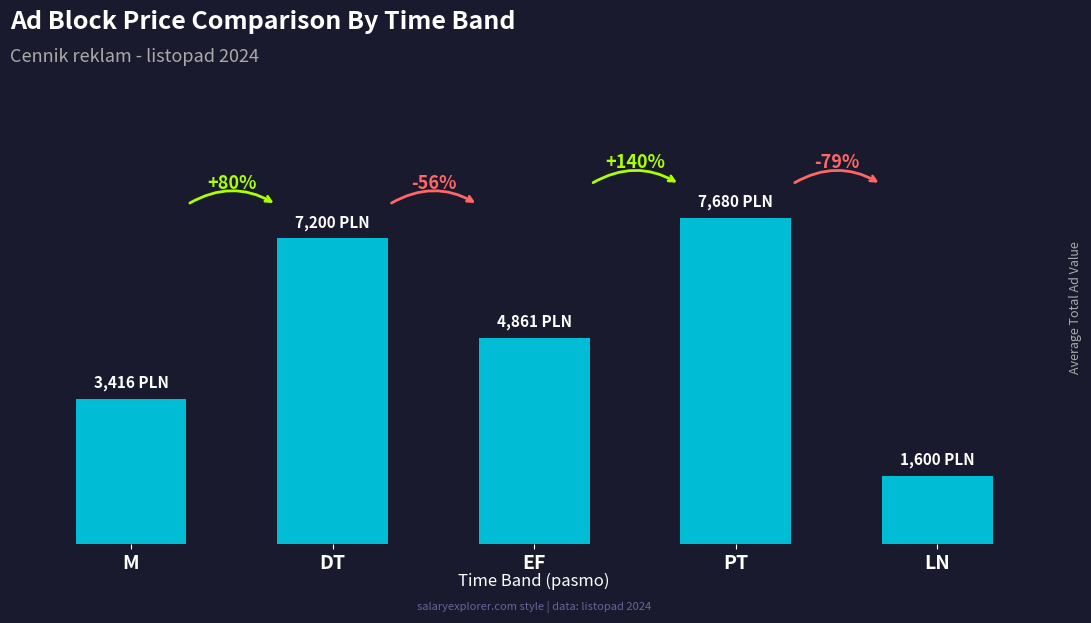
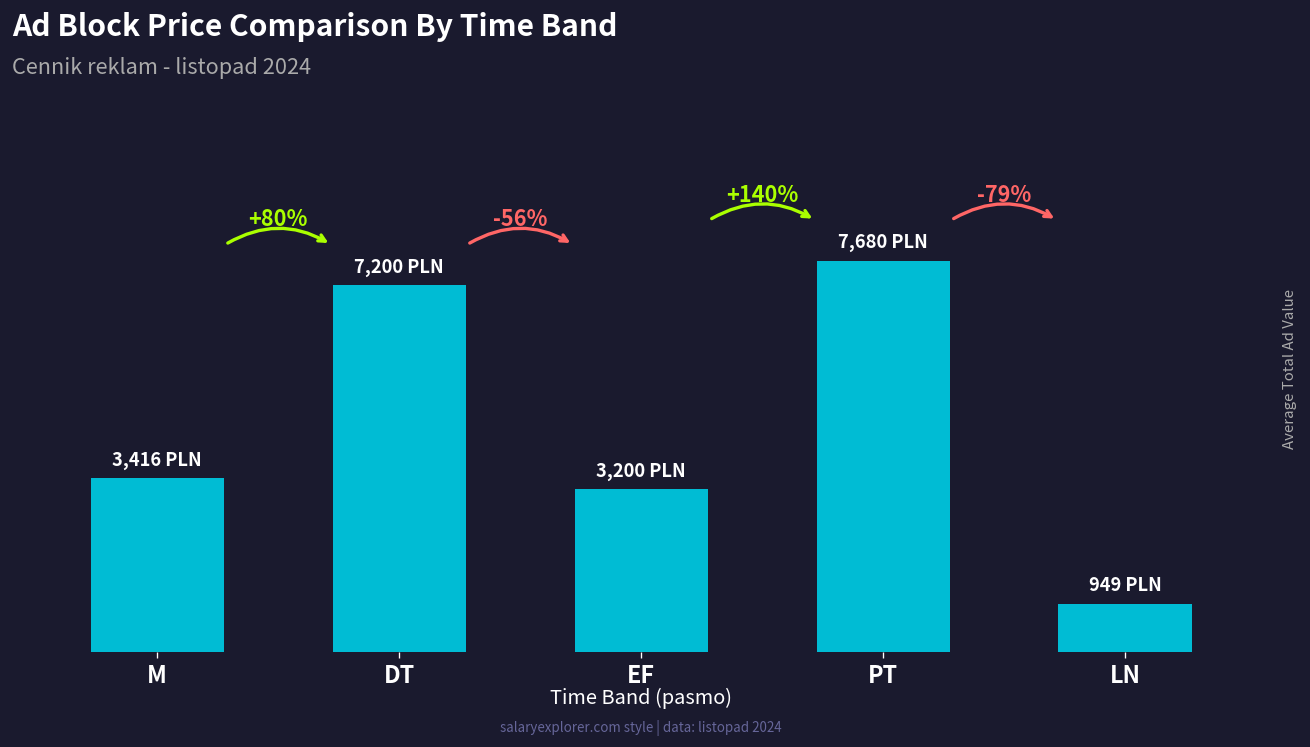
  {
    "M": "3,416",
    "DT": "7,200",
-   "EF": "4,861",
+   "EF": "3,200",
    "PT": "7,680",
-   "LN": "1,600"
+   "LN": "949"
  }
